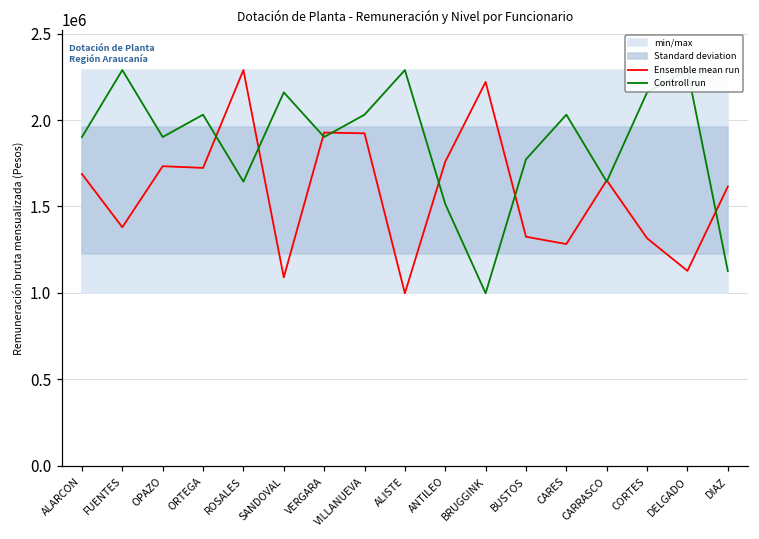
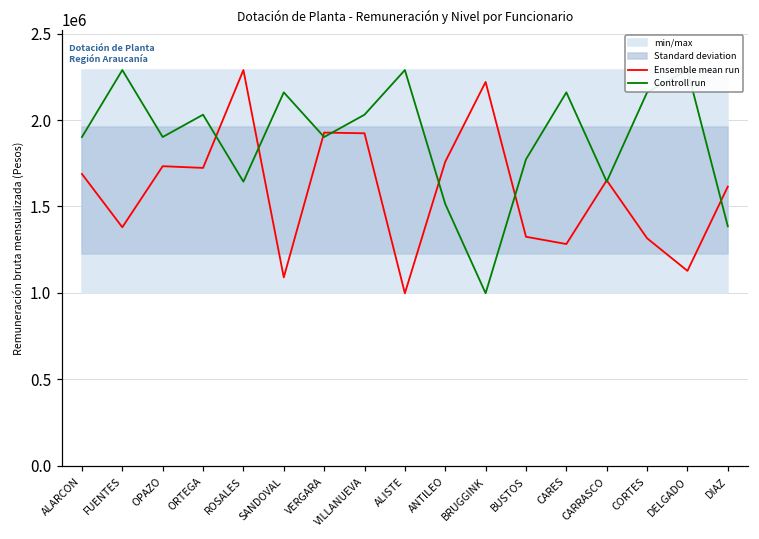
  {
    "Ensemble mean run": {
      "ALARCON": 1690000,
      "FUENTES": 1380000,
      "OPAZO": 1730000,
      "ORTEGA": 1720000,
      "SANDOVAL": 1090000,
      "VERGARA": 1930000,
      "VILLANUEVA": 1920000,
      "ALISTE": 1000000,
      "ANTILEO": 1760000,
      "BRUGGINK": 2220000,
      "BUSTOS": 1320000,
      "CARES": 1280000,
      "CORTES": 1320000,
      "DELGADO": 1130000,
      "DIAZ": 1610000
    },
    "Controll run": {
      "ALARCON": 1900000,
      "OPAZO": 1900000,
      "ORTEGA": 2030000,
      "ROSALES": 1640000,
      "SANDOVAL": 2160000,
      "VERGARA": 1900000,
      "VILLANUEVA": 2030000,
      "ANTILEO": 1510000,
      "BRUGGINK": 1000000,
      "BUSTOS": 1770000,
-     "CARES": 2030000,
-     "DIAZ": 1130000
+     "CARES": 2160000,
+     "DIAZ": 1390000
    }
  }
